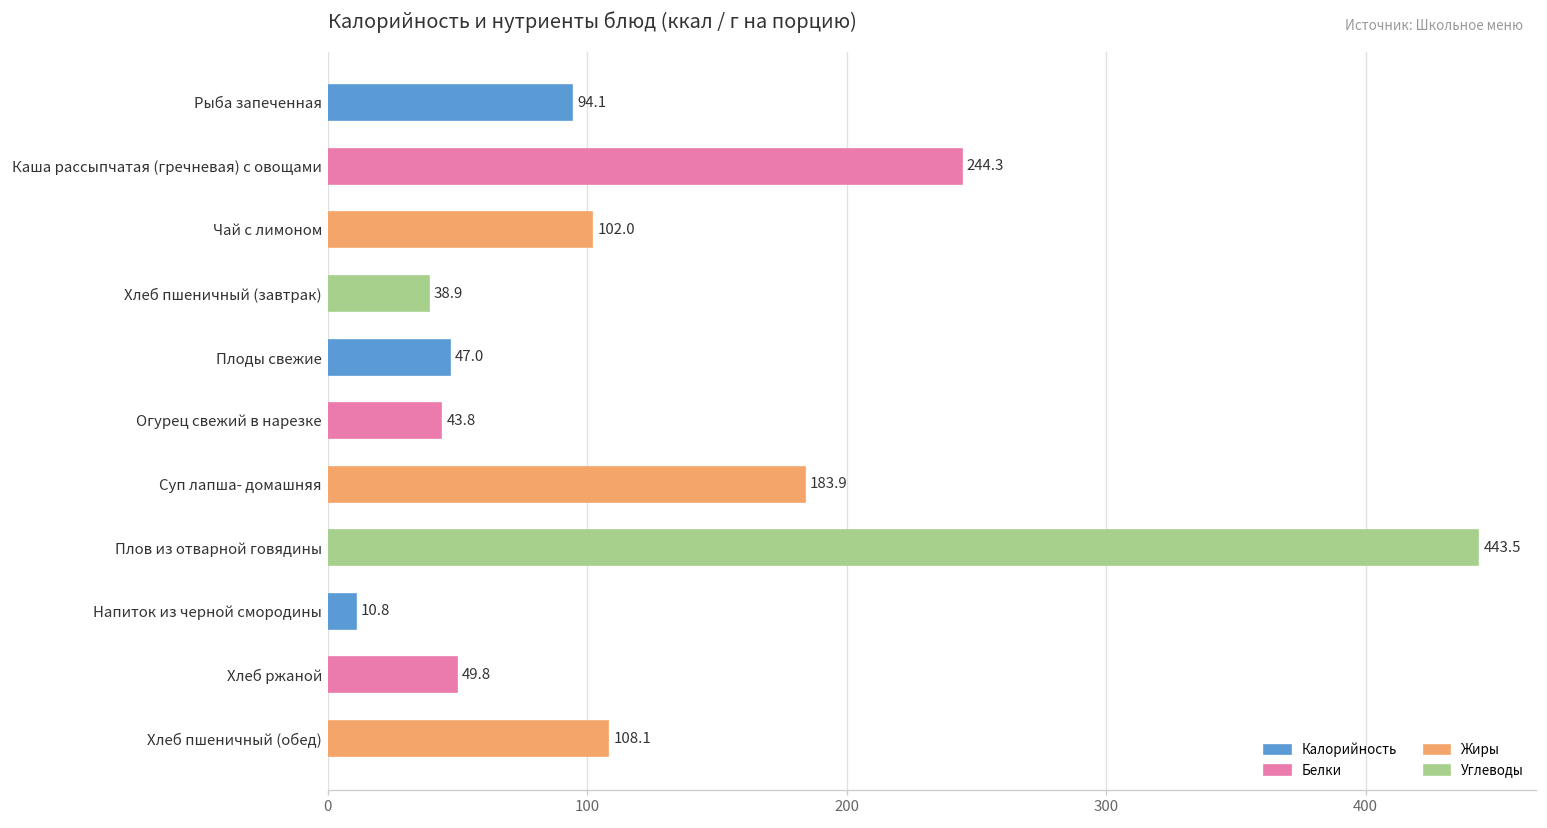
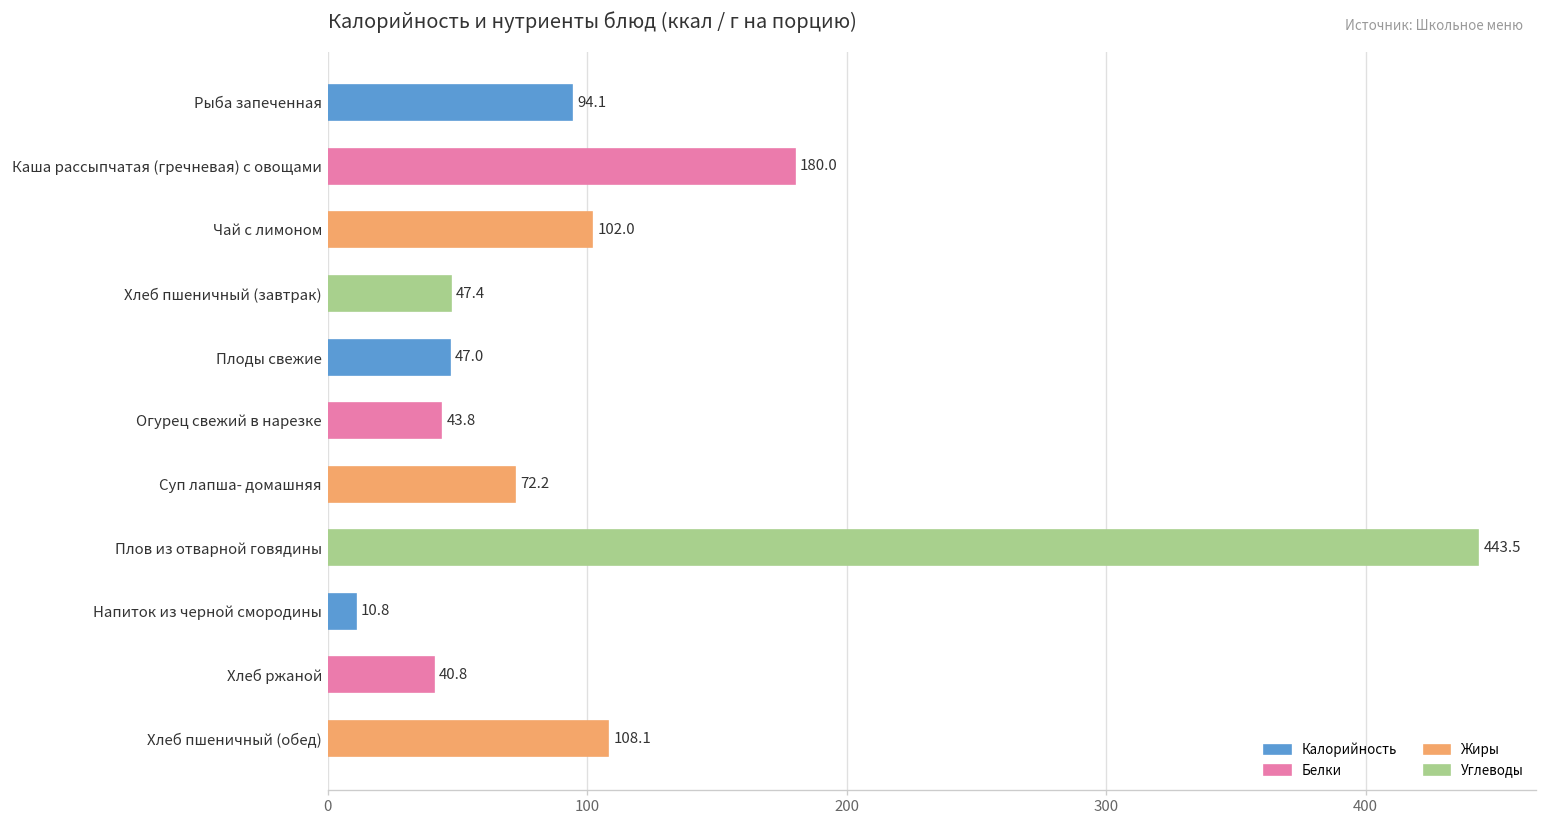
  {
    "Рыба запеченная": 94.1,
-   "Каша рассыпчатая (гречневая) с овощами": 244.3,
+   "Каша рассыпчатая (гречневая) с овощами": 180.0,
    "Чай с лимоном": 102.0,
-   "Хлеб пшеничный (завтрак)": 38.9,
+   "Хлеб пшеничный (завтрак)": 47.4,
    "Плоды свежие": 47.0,
    "Огурец свежий в нарезке": 43.8,
-   "Суп лапша- домашняя": 183.9,
+   "Суп лапша- домашняя": 72.2,
    "Плов из отварной говядины": 443.5,
    "Напиток из черной смородины": 10.8,
-   "Хлеб ржаной": 49.8,
+   "Хлеб ржаной": 40.8,
    "Хлеб пшеничный (обед)": 108.1
  }
